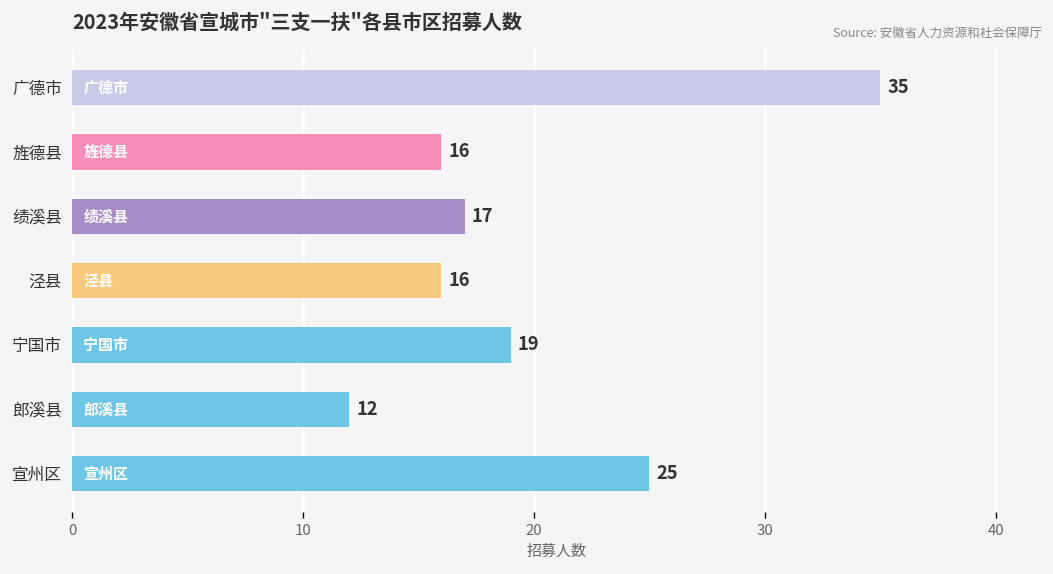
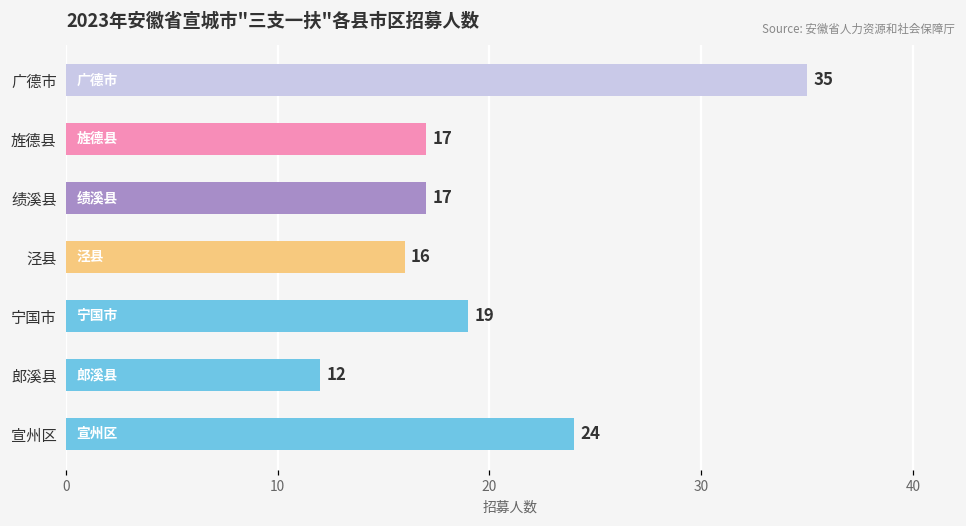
  {
    "广德市": 35,
-   "旌德县": 16,
+   "旌德县": 17,
    "绩溪县": 17,
    "泾县": 16,
    "宁国市": 19,
    "郎溪县": 12,
-   "宣州区": 25
+   "宣州区": 24
  }
